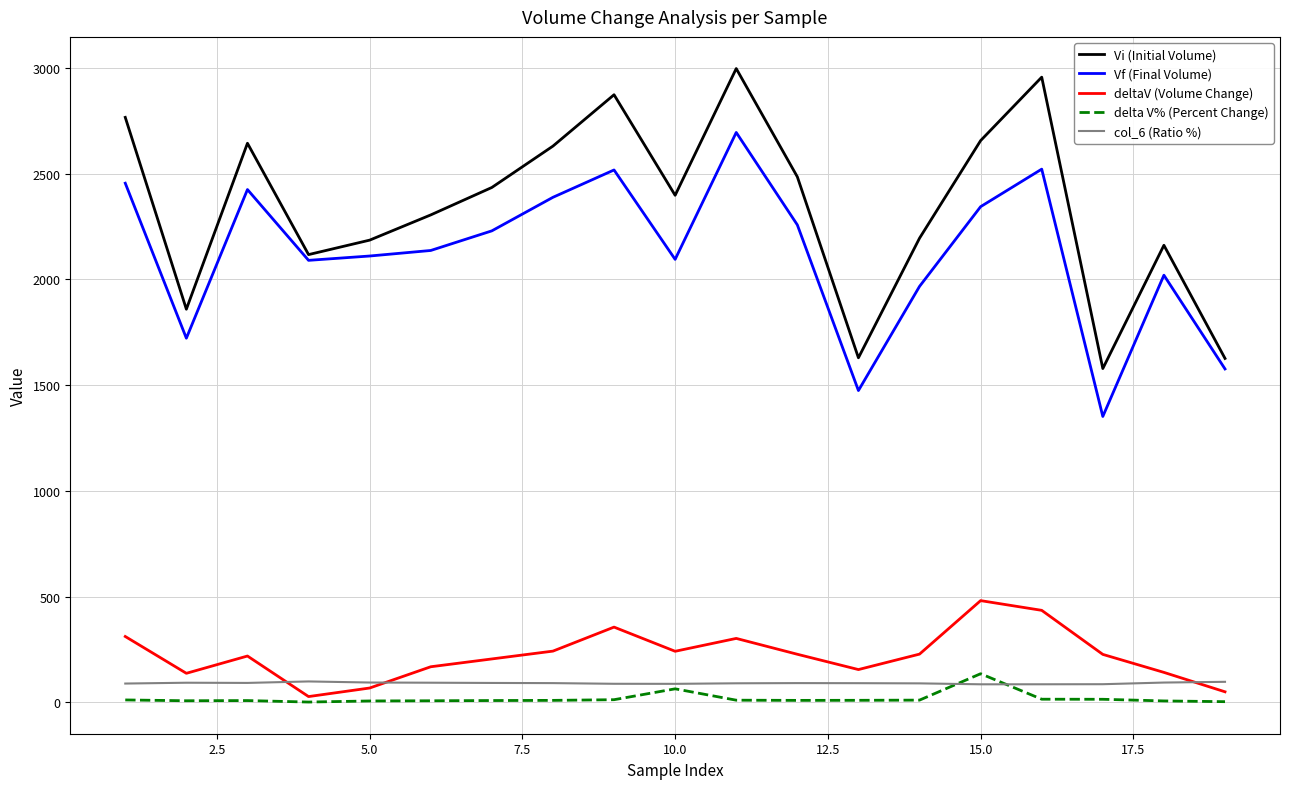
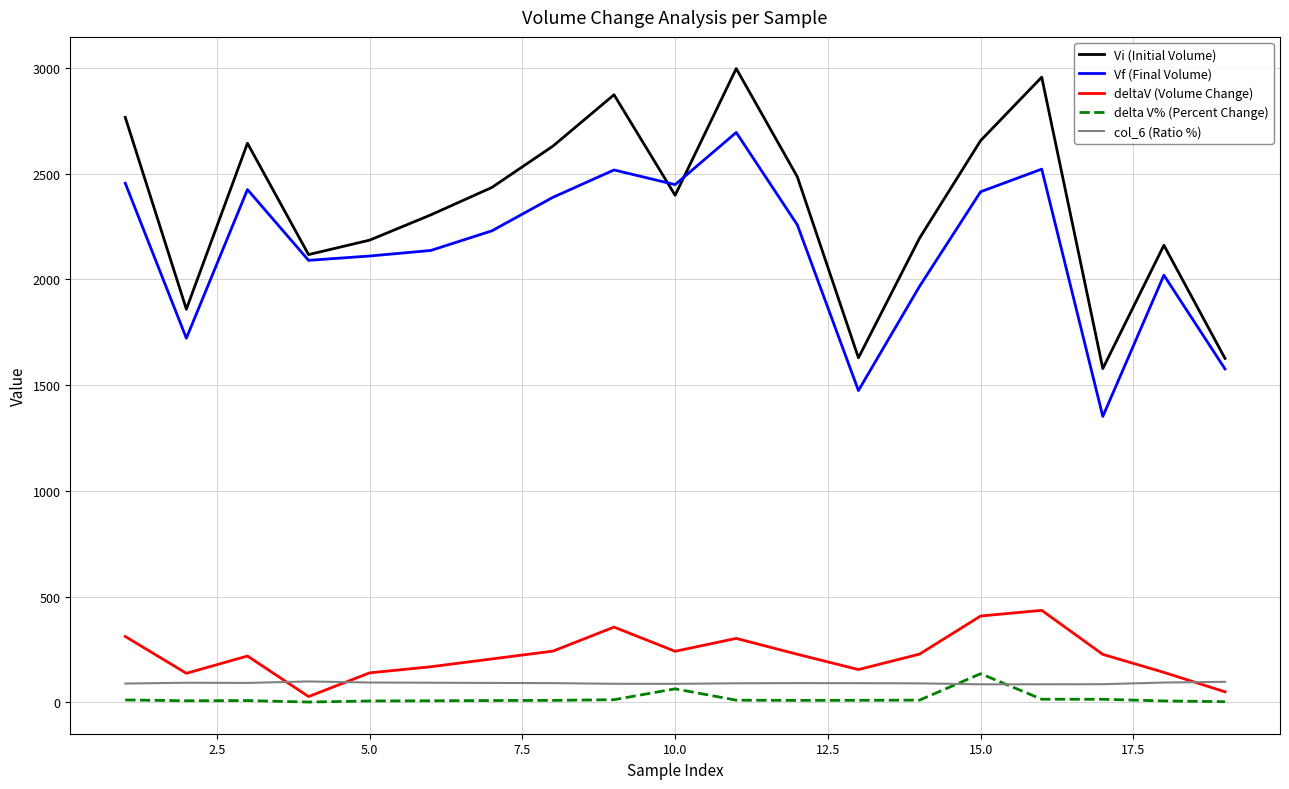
  {
    "Vi (Initial Volume)": {
      "5.0": 2190,
      "10.0": 2400,
      "15.0": 2660
    },
    "Vf (Final Volume)": {
      "5.0": 2110,
-     "10.0": 2090,
-     "15.0": 2340
+     "10.0": 2450,
+     "15.0": 2410
    },
    "deltaV (Volume Change)": {
-     "5.0": 70,
+     "5.0": 140,
      "10.0": 240,
-     "15.0": 480
+     "15.0": 410
    },
    "delta V% (Percent Change)": {
      "5.0": 10,
      "10.0": 60,
      "15.0": 140
    },
    "col_6 (Ratio %)": {
      "5.0": 90,
      "10.0": 90,
      "15.0": 90
    }
  }
